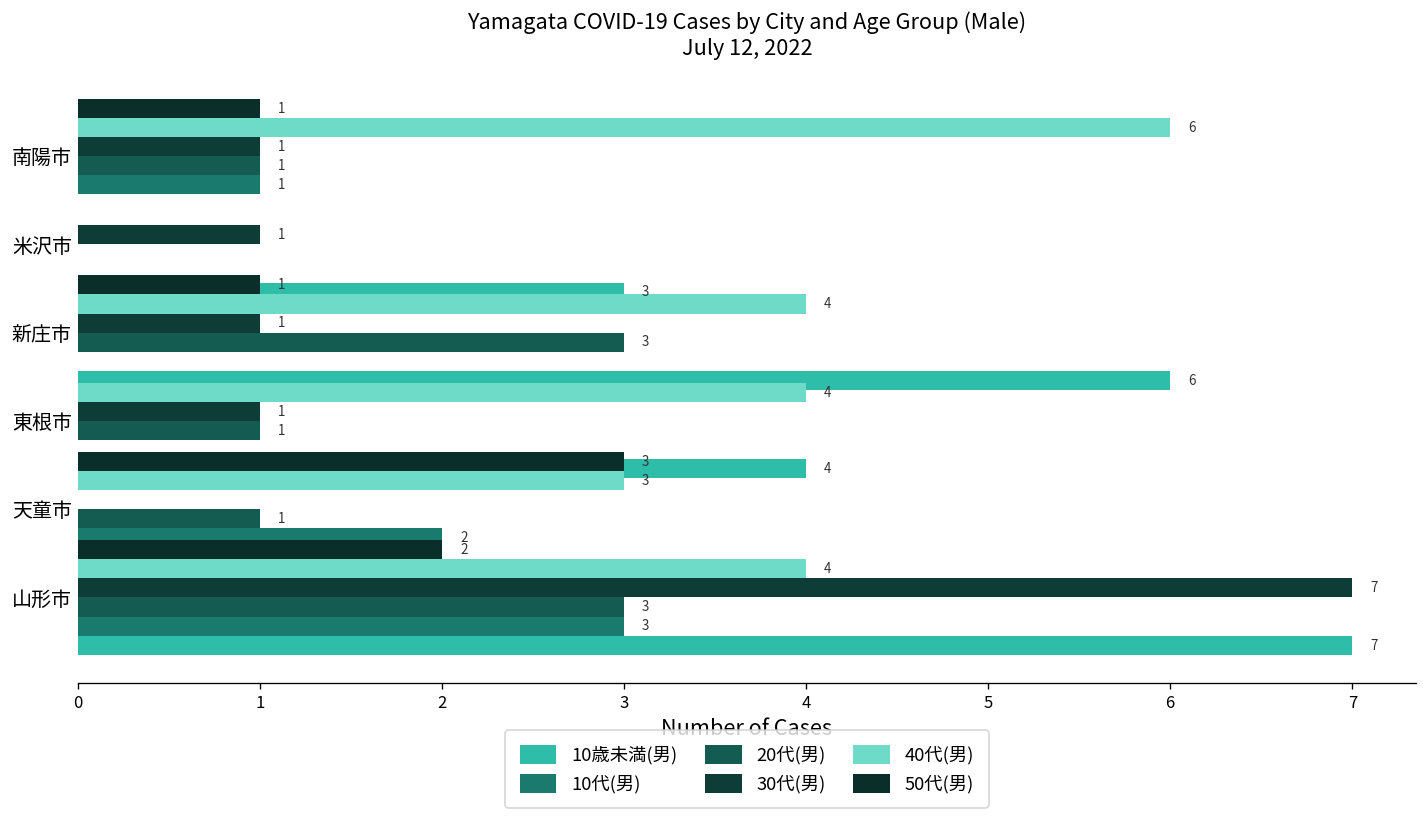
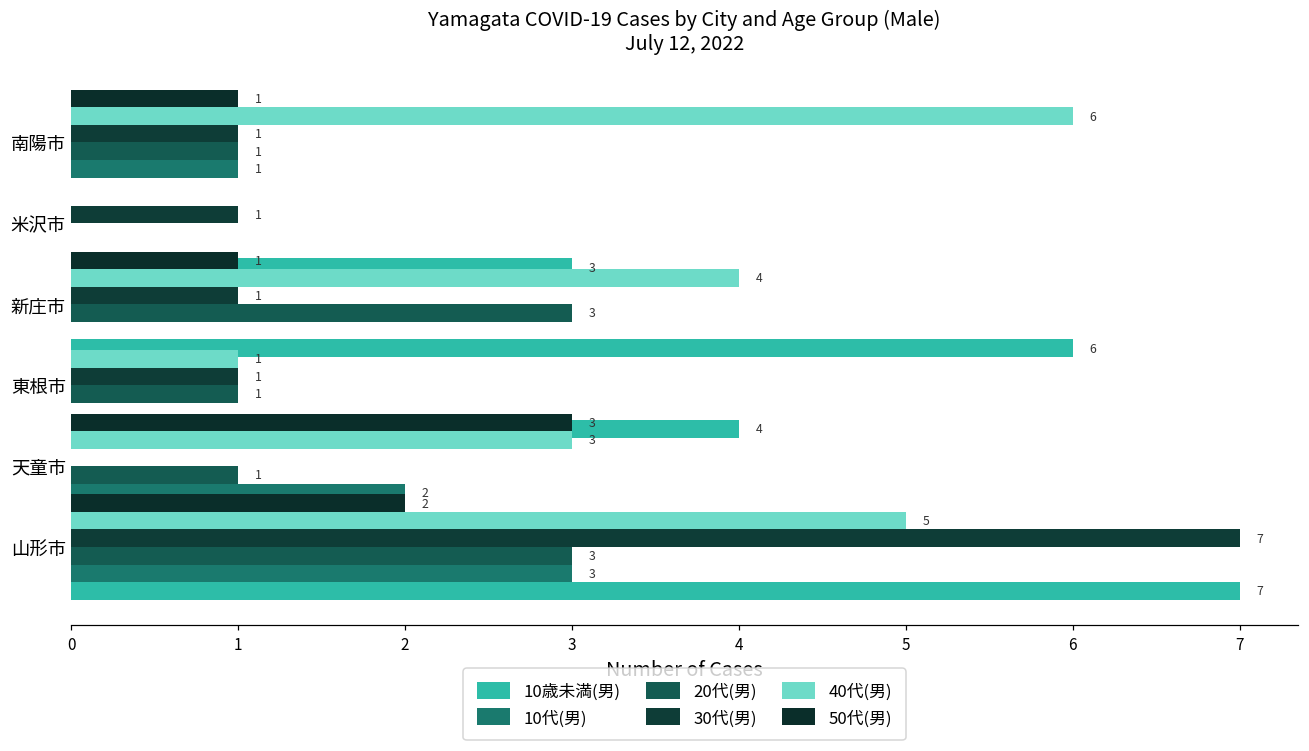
  {
    "40代(男)": {
      "南陽市": 6,
      "新庄市": 4,
-     "東根市": 4,
+     "東根市": 1,
      "天童市": 3,
-     "山形市": 4
+     "山形市": 5
    }
  }
